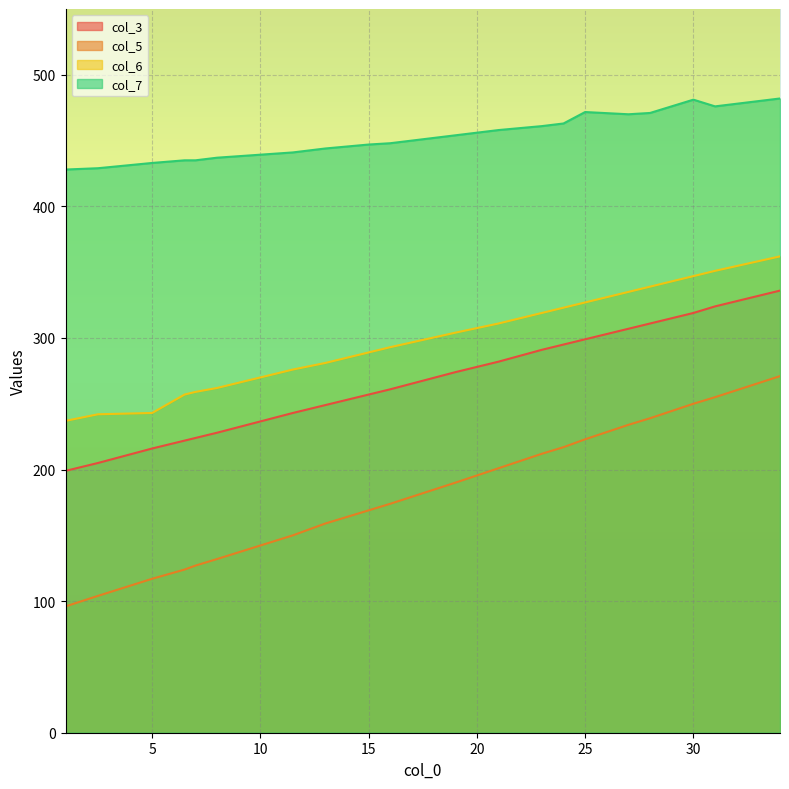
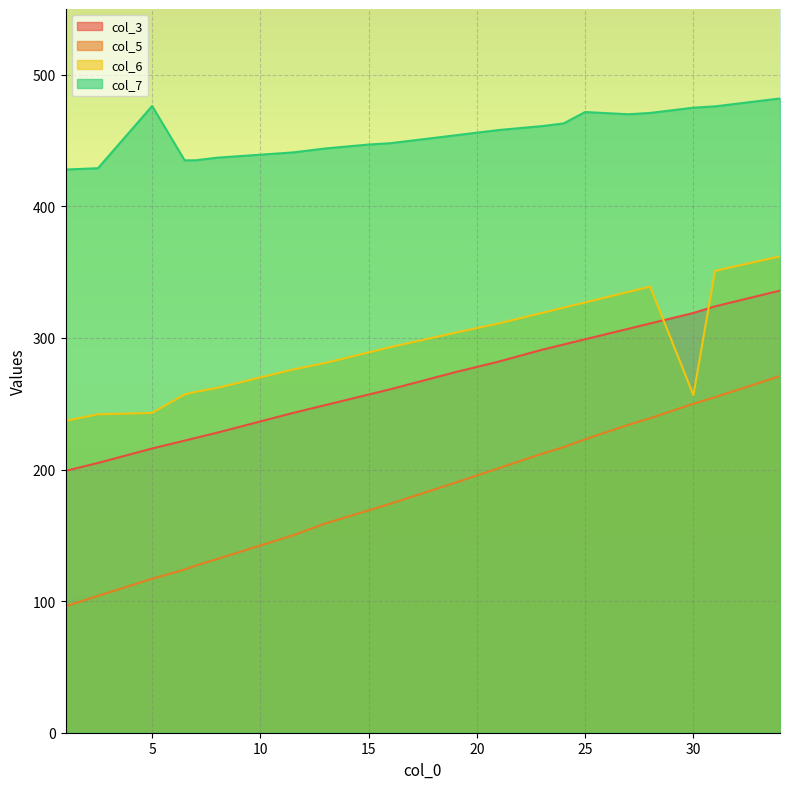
  {
    "col_6": {
      "5": 243,
      "15": 289,
      "25": 327,
-     "30": 347
+     "30": 257
    },
    "col_7": {
-     "5": 433,
+     "5": 476,
      "15": 447,
      "25": 472,
-     "30": 481
+     "30": 475
    }
  }
